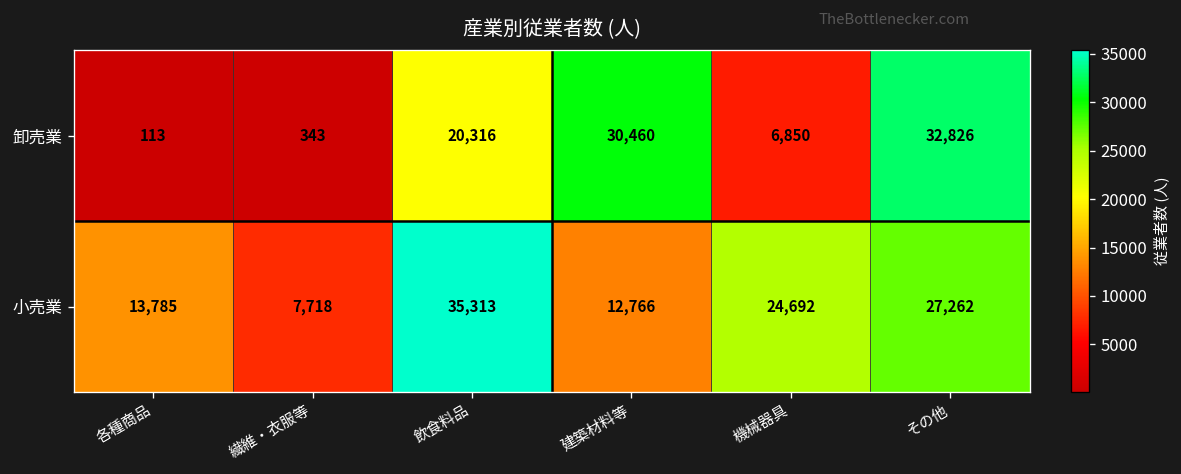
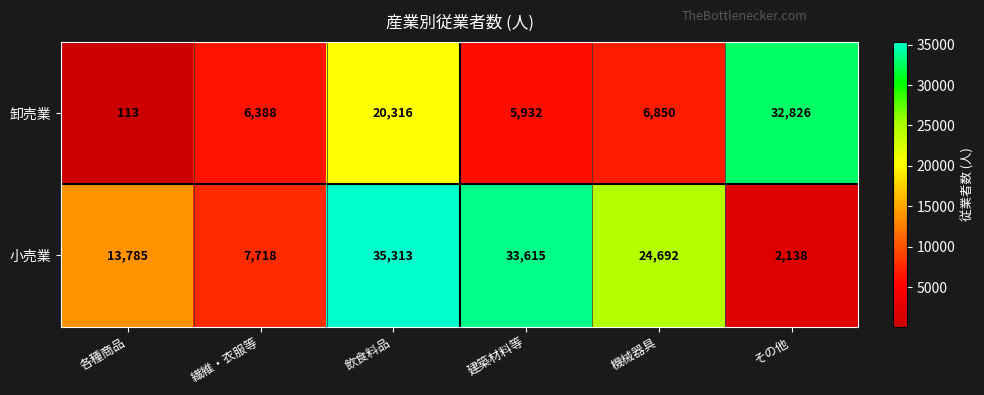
  {
    "卸売業": {
      "各種商品": "113",
-     "繊維・衣服等": "343",
+     "繊維・衣服等": "6,388",
      "飲食料品": "20,316",
-     "建築材料等": "30,460",
+     "建築材料等": "5,932",
      "機械器具": "6,850",
      "その他": "32,826"
    },
    "小売業": {
      "各種商品": "13,785",
      "繊維・衣服等": "7,718",
      "飲食料品": "35,313",
-     "建築材料等": "12,766",
+     "建築材料等": "33,615",
      "機械器具": "24,692",
-     "その他": "27,262"
+     "その他": "2,138"
    }
  }
